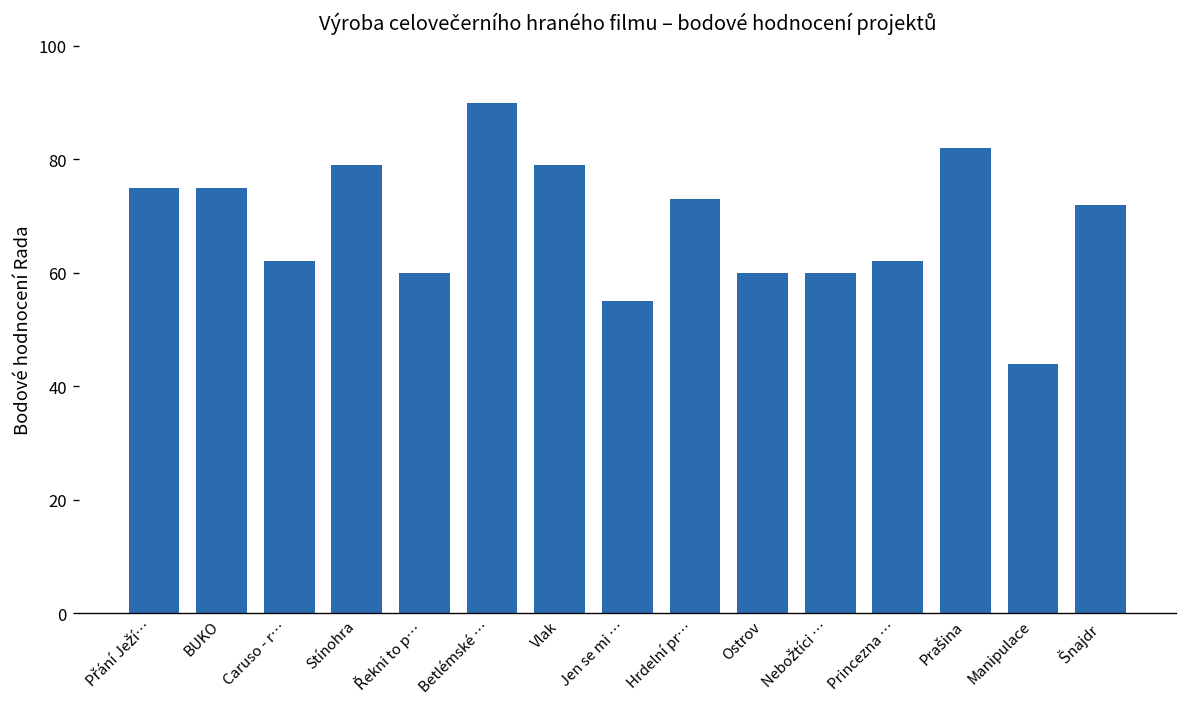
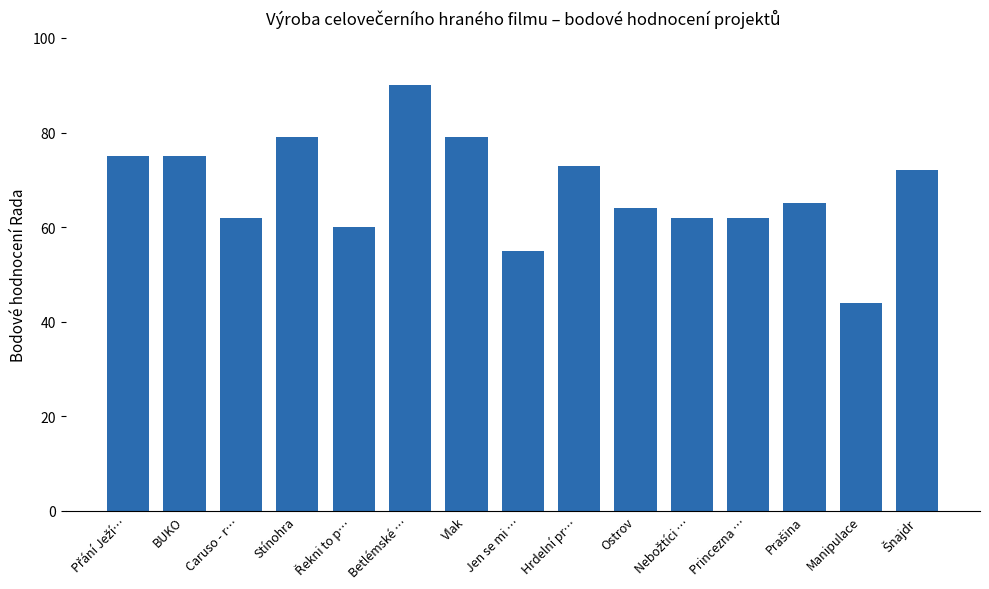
  {
    "Přání Ježí…": 75,
    "BUKO": 75,
    "Caruso - r…": 62,
    "Stínohra": 79,
    "Řekni to p…": 60,
    "Betlémské …": 90,
    "Vlak": 79,
    "Jen se mi …": 55,
    "Hrdelní pr…": 73,
-   "Ostrov": 60,
-   "Nebožtíci …": 60,
+   "Ostrov": 64,
+   "Nebožtíci …": 62,
    "Princezna …": 62,
-   "Prašina": 82,
+   "Prašina": 65,
    "Manipulace": 44,
    "Šnajdr": 72
  }
